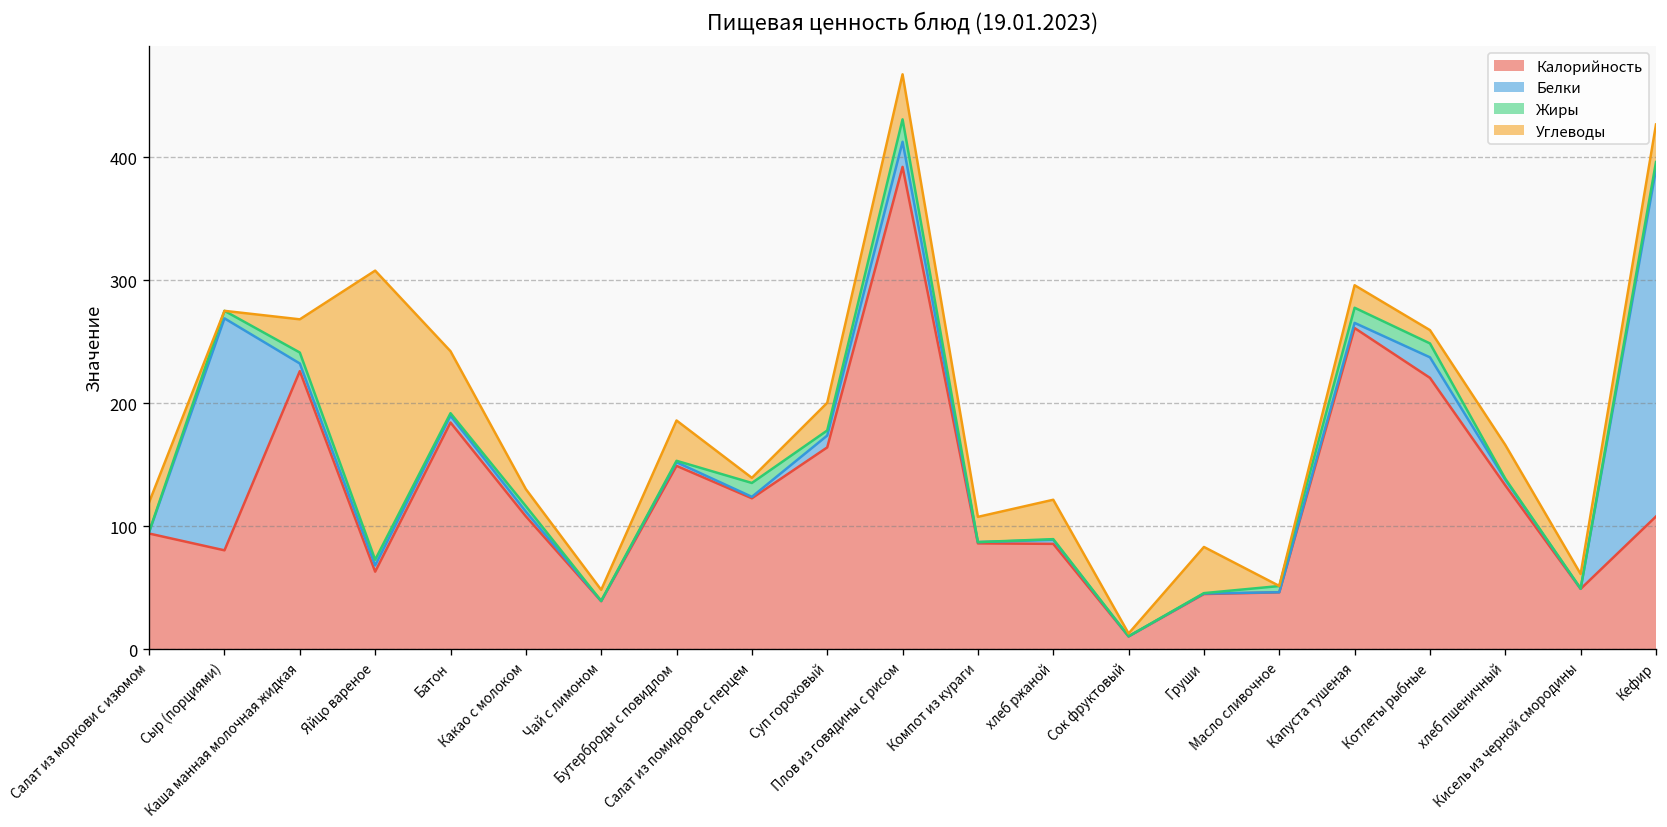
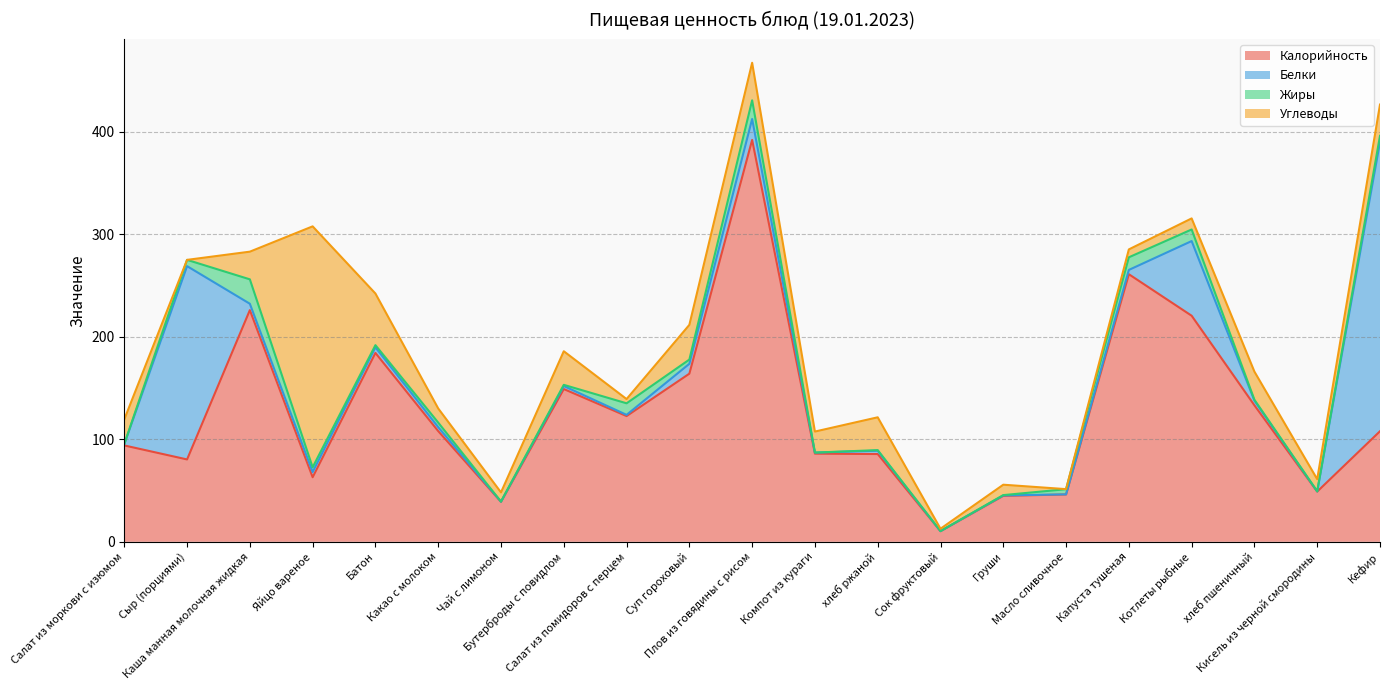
  {
    "Калорийность": {
      "Сыр (порциями)": 80,
      "Каша манная молочная жидкая": 226,
      "Яйцо вареное": 63,
      "Батон": 184,
      "Какао с молоком": 108,
      "Бутерброды с повидлом": 149,
      "Суп гороховый": 164,
      "Плов из говядины с рисом": 392,
      "хлеб ржаной": 86,
      "Капуста тушеная": 261,
      "Котлеты рыбные": 221,
      "хлеб пшеничный": 133,
      "Кефир": 108
    },
    "Белки": {
      "Сыр (порциями)": 189,
      "Каша манная молочная жидкая": 6,
      "Яйцо вареное": 5,
      "Какао с молоком": 4,
      "Суп гороховый": 10,
      "Плов из говядины с рисом": 20,
      "Капуста тушеная": 4,
-     "Котлеты рыбные": 17,
+     "Котлеты рыбные": 73,
      "Кефир": 282
    },
    "Жиры": {
-     "Каша манная молочная жидкая": 9,
+     "Каша манная молочная жидкая": 24,
      "Яйцо вареное": 5,
      "Какао с молоком": 4,
      "Салат из помидоров с перцем": 11,
      "Суп гороховый": 4,
      "Плов из говядины с рисом": 18,
      "Капуста тушеная": 12,
      "Котлеты рыбные": 11,
      "Кефир": 6
    },
    "Углеводы": {
      "Салат из моркови с изюмом": 24,
      "Каша манная молочная жидкая": 27,
      "Яйцо вареное": 235,
      "Батон": 50,
      "Какао с молоком": 14,
      "Чай с лимоном": 9,
      "Бутерброды с повидлом": 33,
      "Салат из помидоров с перцем": 4,
-     "Суп гороховый": 22,
+     "Суп гороховый": 34,
      "Плов из говядины с рисом": 37,
      "Компот из кураги": 21,
      "хлеб ржаной": 32,
-     "Груши": 38,
-     "Капуста тушеная": 18,
+     "Груши": 10,
+     "Капуста тушеная": 8,
      "Котлеты рыбные": 11,
      "хлеб пшеничный": 27,
      "Кисель из черной смородины": 12,
      "Кефир": 31
    }
  }
